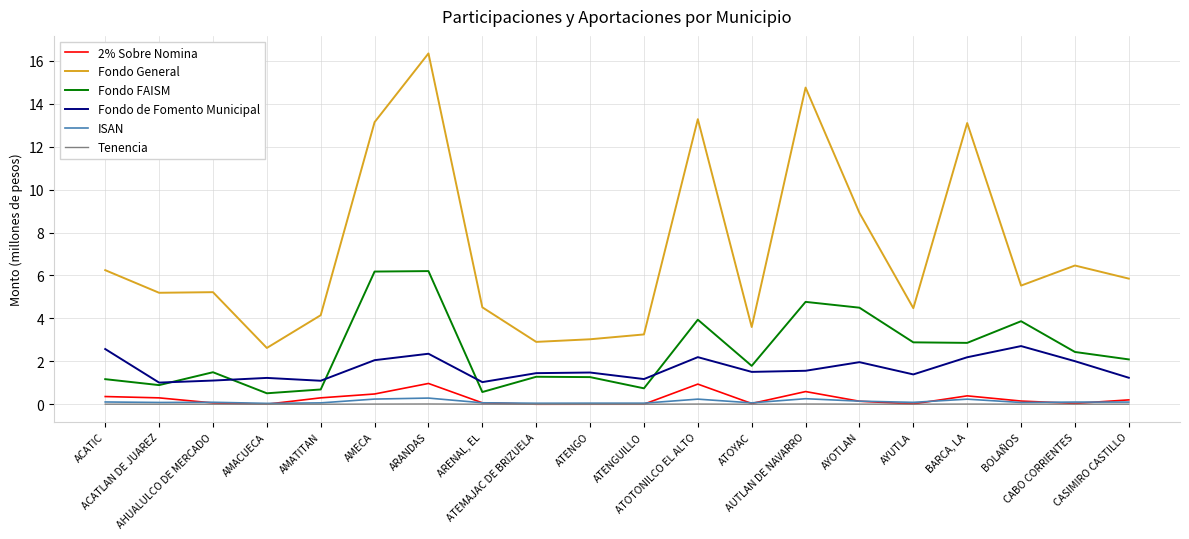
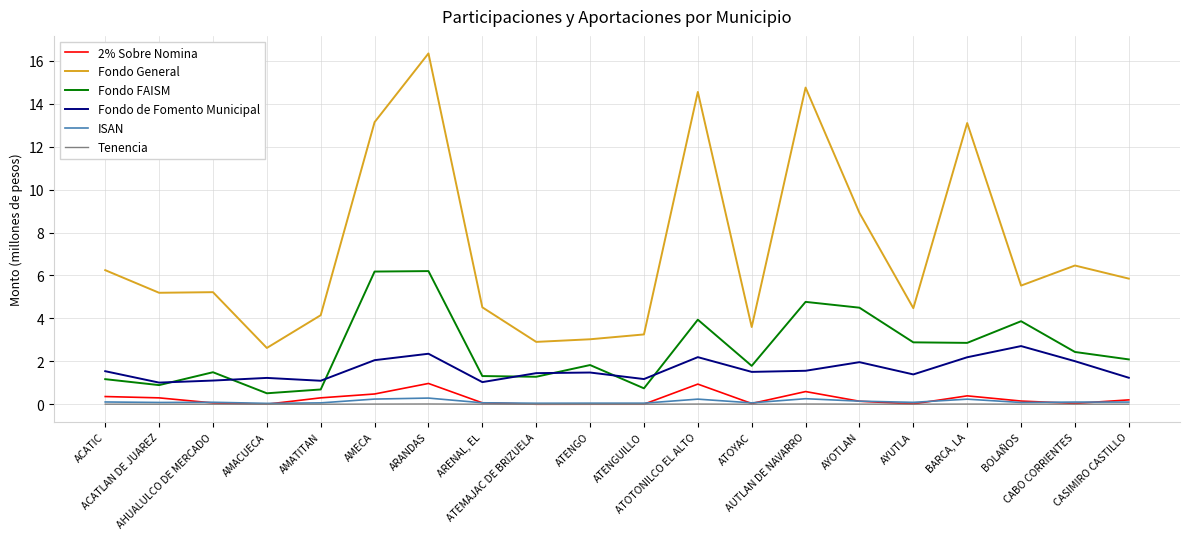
  {
    "2% Sobre Nomina": {
      "ACATIC": 0.4,
      "ACATLAN DE JUAREZ": 0.3,
      "AMATITAN": 0.3,
      "AMECA": 0.5,
      "ARANDAS": 1.0,
      "ATOTONILCO EL ALTO": 0.9,
      "AUTLAN DE NAVARRO": 0.6,
      "BARCA, LA": 0.4
    },
    "Fondo General": {
      "ACATIC": 6.2,
      "ACATLAN DE JUAREZ": 5.2,
      "AHUALULCO DE MERCADO": 5.2,
      "AMACUECA": 2.6,
      "AMATITAN": 4.1,
      "AMECA": 13.1,
      "ARANDAS": 16.3,
      "ARENAL, EL": 4.5,
      "ATEMAJAC DE BRIZUELA": 2.9,
      "ATENGO": 3.0,
      "ATENGUILLO": 3.3,
-     "ATOTONILCO EL ALTO": 13.3,
+     "ATOTONILCO EL ALTO": 14.5,
      "ATOYAC": 3.6,
      "AUTLAN DE NAVARRO": 14.7,
      "AYOTLAN": 8.9,
      "AYUTLA": 4.5,
      "BARCA, LA": 13.1,
      "BOLAÑOS": 5.5,
      "CABO CORRIENTES": 6.5,
      "CASIMIRO CASTILLO": 5.9
    },
    "Fondo FAISM": {
      "ACATIC": 1.2,
      "AHUALULCO DE MERCADO": 1.5,
      "AMACUECA": 0.5,
      "AMATITAN": 0.7,
      "AMECA": 6.2,
      "ARANDAS": 6.2,
-     "ARENAL, EL": 0.6,
+     "ARENAL, EL": 1.3,
      "ATEMAJAC DE BRIZUELA": 1.3,
-     "ATENGO": 1.3,
+     "ATENGO": 1.8,
      "ATENGUILLO": 0.7,
      "ATOTONILCO EL ALTO": 3.9,
      "ATOYAC": 1.8,
      "AUTLAN DE NAVARRO": 4.8,
      "AYOTLAN": 4.5,
      "AYUTLA": 2.9,
      "BARCA, LA": 2.9,
      "BOLAÑOS": 3.9,
      "CABO CORRIENTES": 2.4,
      "CASIMIRO CASTILLO": 2.1
    },
    "Fondo de Fomento Municipal": {
-     "ACATIC": 2.6,
+     "ACATIC": 1.5,
      "AHUALULCO DE MERCADO": 1.1,
      "AMACUECA": 1.2,
      "AMATITAN": 1.1,
      "AMECA": 2.1,
      "ARANDAS": 2.4,
      "ARENAL, EL": 1.0,
      "ATEMAJAC DE BRIZUELA": 1.4,
      "ATENGO": 1.5,
      "ATENGUILLO": 1.2,
      "ATOTONILCO EL ALTO": 2.2,
      "ATOYAC": 1.5,
      "AUTLAN DE NAVARRO": 1.6,
      "AYOTLAN": 2.0,
      "AYUTLA": 1.4,
      "BARCA, LA": 2.2,
      "BOLAÑOS": 2.7,
      "CABO CORRIENTES": 2.0,
      "CASIMIRO CASTILLO": 1.2
    },
    "ISAN": {
      "AMECA": 0.2,
      "ARANDAS": 0.3,
      "ATOTONILCO EL ALTO": 0.2,
      "AUTLAN DE NAVARRO": 0.3,
      "BARCA, LA": 0.2
    },
    "Tenencia": {
      "AMECA": 0.0,
      "ARANDAS": 0.0,
      "ATOTONILCO EL ALTO": 0.0,
      "AUTLAN DE NAVARRO": 0.0,
      "AYOTLAN": 0.0,
      "BARCA, LA": 0.0
    }
  }
